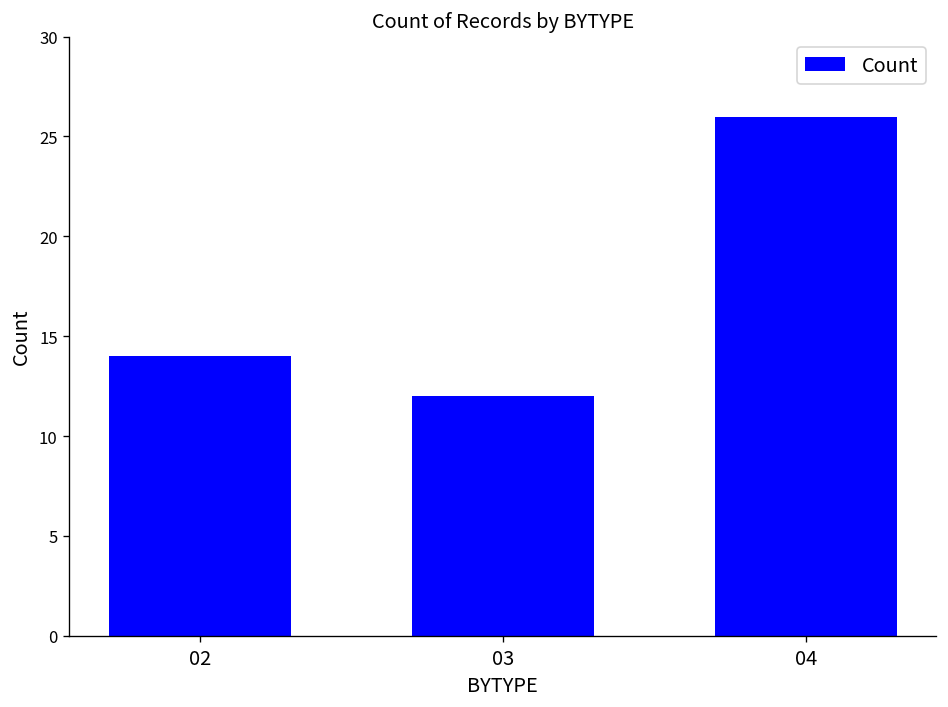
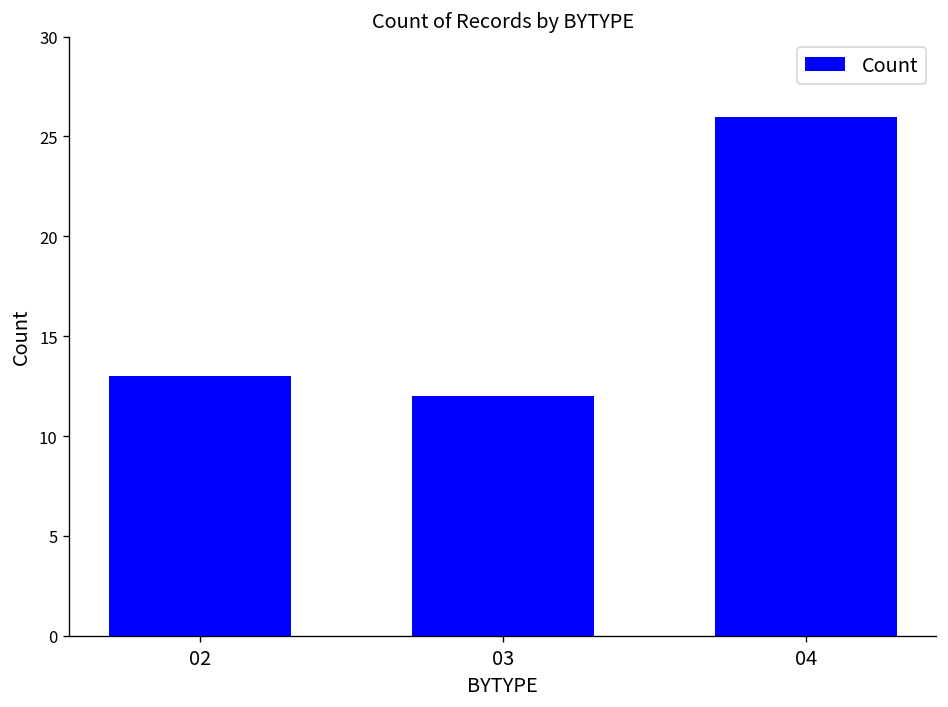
  {
-   "02": 14,
+   "02": 13,
    "03": 12,
    "04": 26
  }
